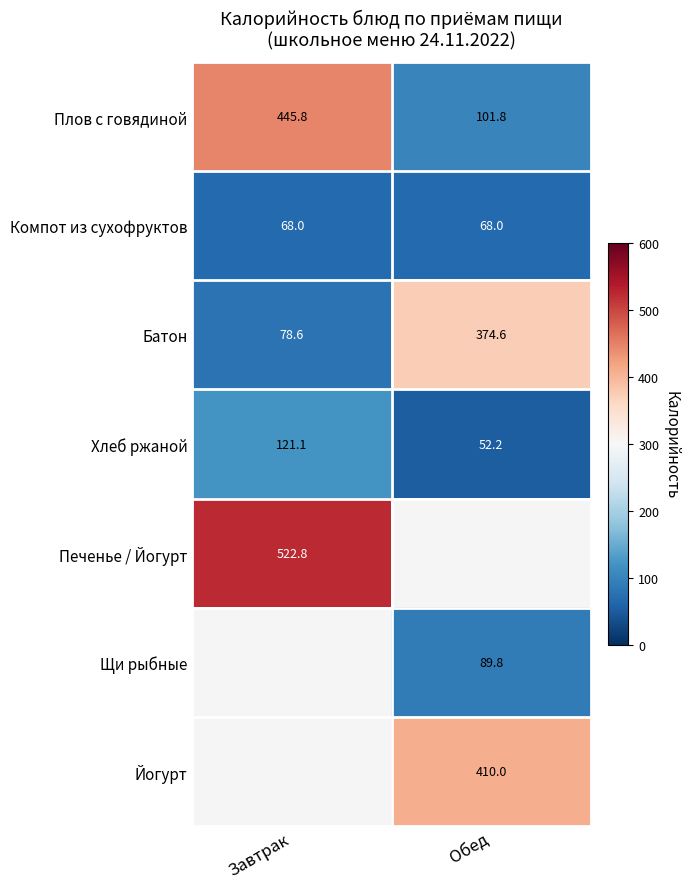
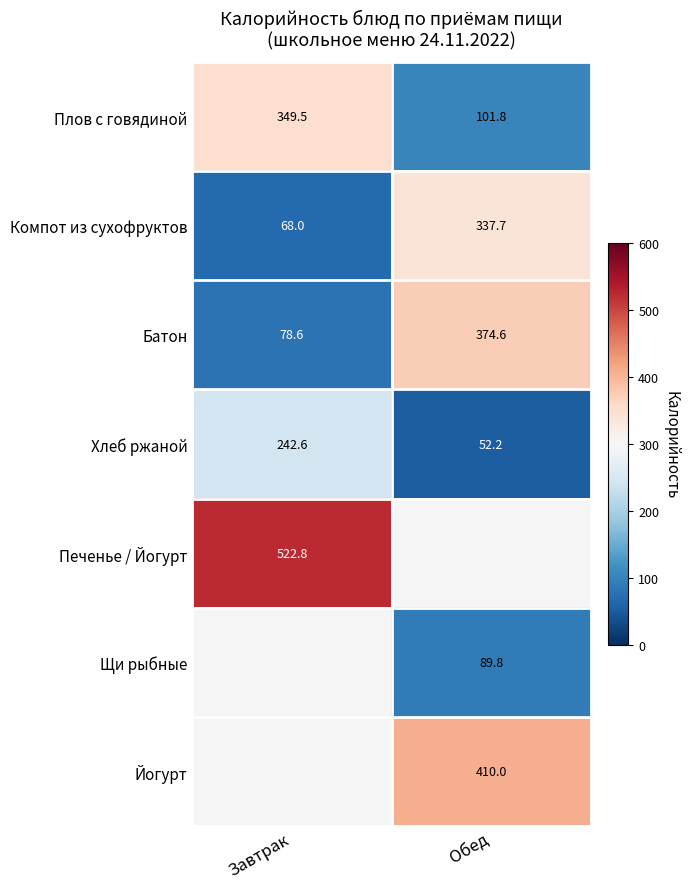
  {
    "Плов с говядиной": {
-     "Завтрак": 445.8,
+     "Завтрак": 349.5,
      "Обед": 101.8
    },
    "Компот из сухофруктов": {
      "Завтрак": 68.0,
-     "Обед": 68.0
+     "Обед": 337.7
    },
    "Батон": {
      "Завтрак": 78.6,
      "Обед": 374.6
    },
    "Хлеб ржаной": {
-     "Завтрак": 121.1,
+     "Завтрак": 242.6,
      "Обед": 52.2
    },
    "Печенье / Йогурт": {
      "Завтрак": 522.8
    },
    "Щи рыбные": {
      "Обед": 89.8
    },
    "Йогурт": {
      "Обед": 410.0
    }
  }
